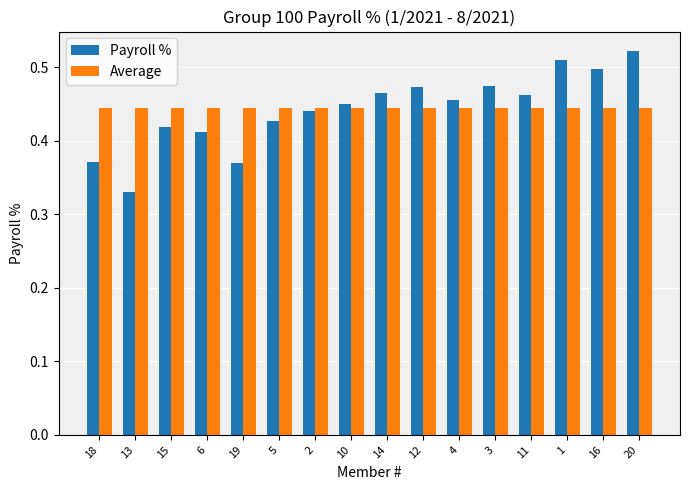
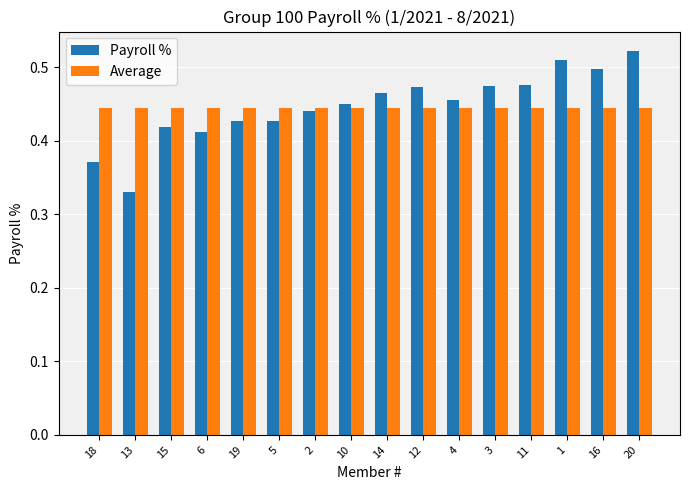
  {
    "Payroll %": {
      "18": 0.37,
      "13": 0.33,
      "15": 0.42,
      "6": 0.41,
-     "19": 0.37,
+     "19": 0.43,
      "5": 0.43,
      "2": 0.44,
      "10": 0.45,
      "14": 0.47,
      "12": 0.47,
      "4": 0.46,
      "3": 0.47,
-     "11": 0.46,
+     "11": 0.48,
      "1": 0.51,
      "16": 0.50,
      "20": 0.52
    },
    "Average": {
      "18": 0.44,
      "13": 0.44,
      "15": 0.44,
      "6": 0.44,
      "19": 0.44,
      "5": 0.44,
      "2": 0.44,
      "10": 0.44,
      "14": 0.44,
      "12": 0.44,
      "4": 0.44,
      "3": 0.44,
      "11": 0.44,
      "1": 0.44,
      "16": 0.44,
      "20": 0.44
    }
  }
